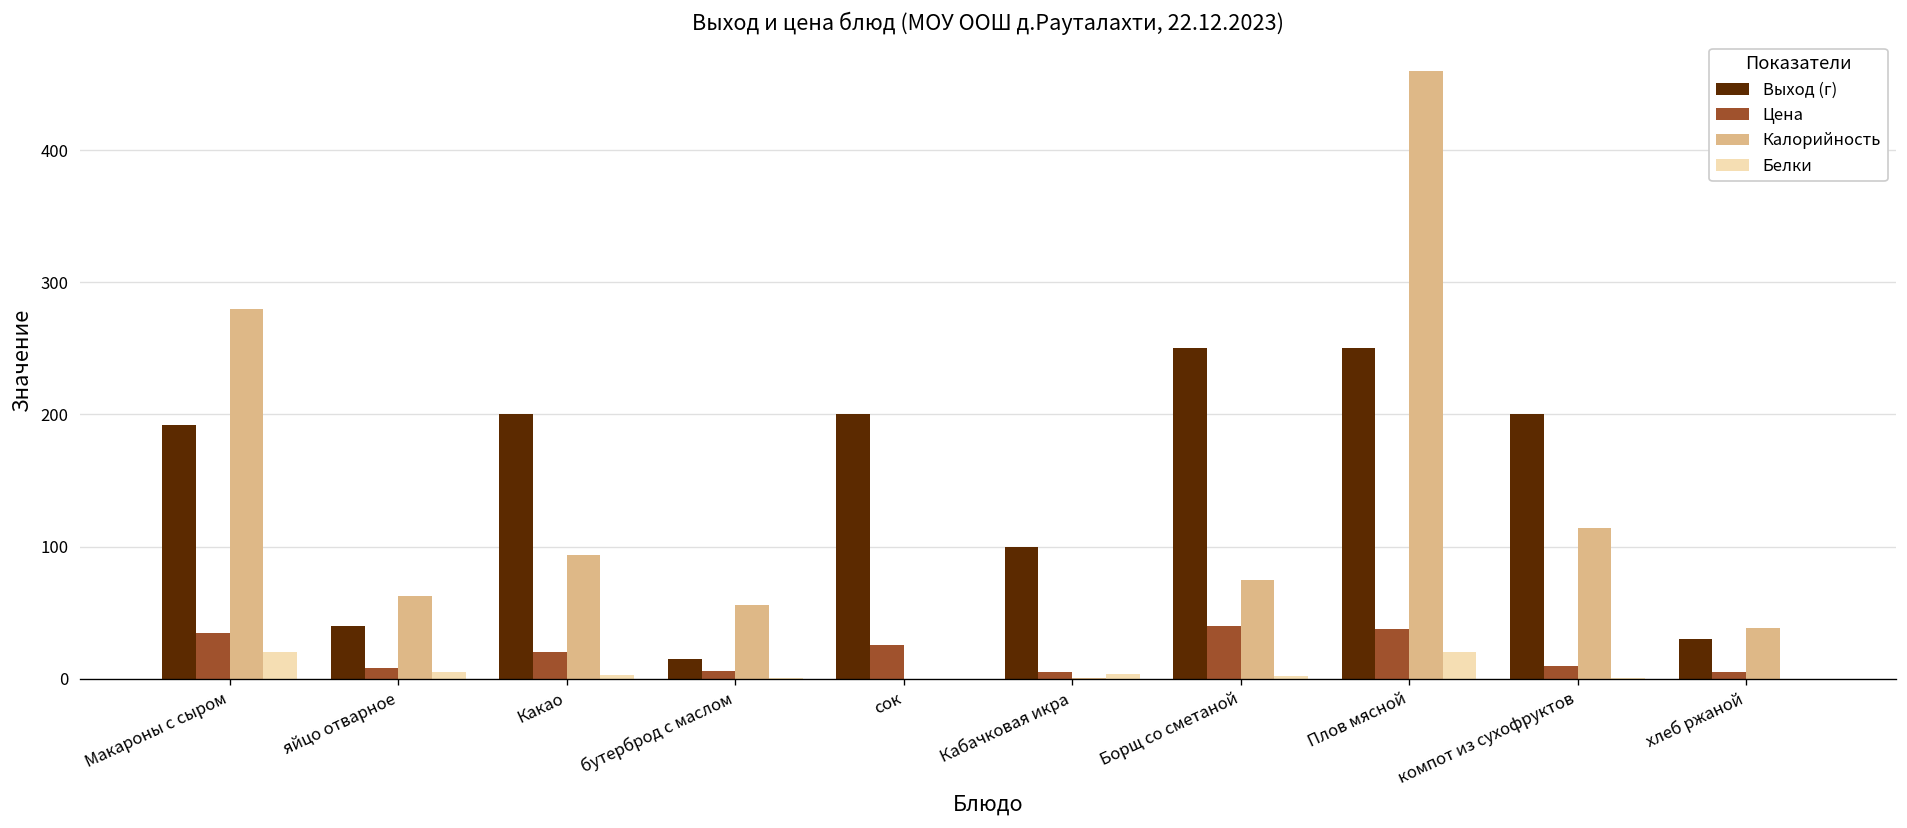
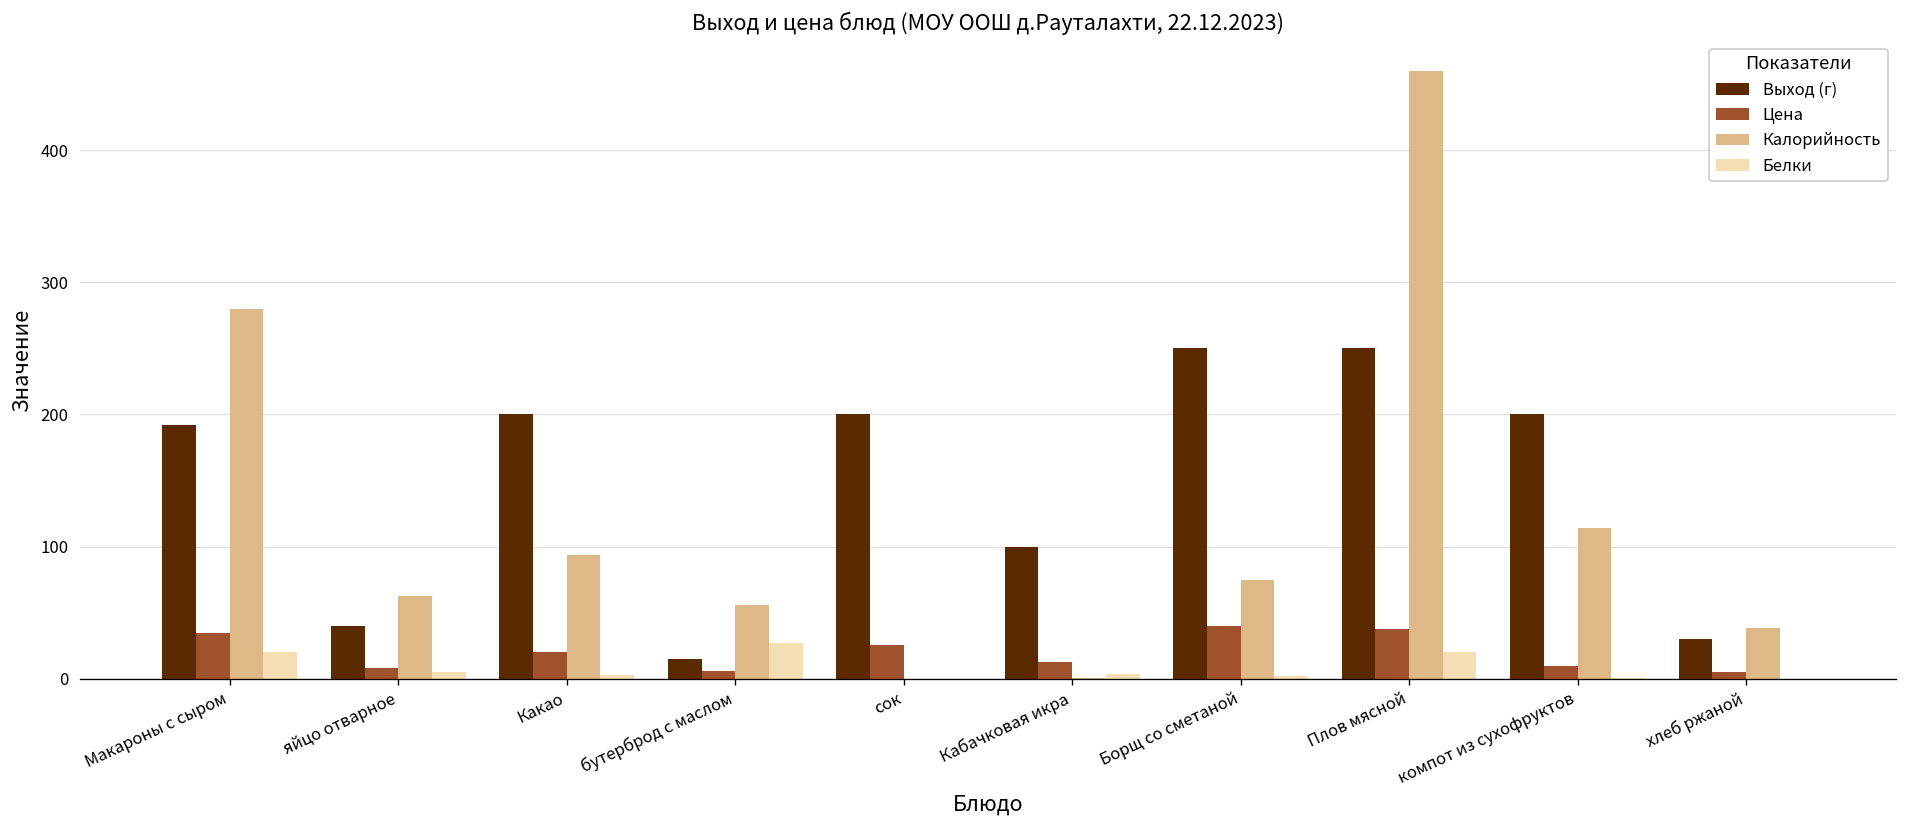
  {
    "Выход (г)": {
      "Макароны с сыром": 192,
      "яйцо отварное": 40,
      "Какао": 200,
      "бутерброд с маслом": 15,
      "сок": 200,
      "Кабачковая икра": 100,
      "Борщ со сметаной": 250,
      "Плов мясной": 250,
      "компот из сухофруктов": 200,
      "хлеб ржаной": 30
    },
    "Цена": {
      "Макароны с сыром": 35,
      "яйцо отварное": 8,
      "Какао": 20,
      "бутерброд с маслом": 6,
      "сок": 26,
-     "Кабачковая икра": 5,
+     "Кабачковая икра": 13,
      "Борщ со сметаной": 40,
      "Плов мясной": 38,
      "компот из сухофруктов": 10,
      "хлеб ржаной": 5
    },
    "Калорийность": {
      "Макароны с сыром": 280,
      "яйцо отварное": 63,
      "Какао": 94,
      "бутерброд с маслом": 56,
      "сок": 0,
      "Борщ со сметаной": 75,
      "Плов мясной": 460,
      "компот из сухофруктов": 114,
      "хлеб ржаной": 39
    },
    "Белки": {
      "Макароны с сыром": 20,
      "яйцо отварное": 5,
      "Какао": 3,
-     "бутерброд с маслом": 1,
+     "бутерброд с маслом": 27,
      "сок": 0,
      "Кабачковая икра": 4,
      "Плов мясной": 20,
      "хлеб ржаной": 0
    }
  }
